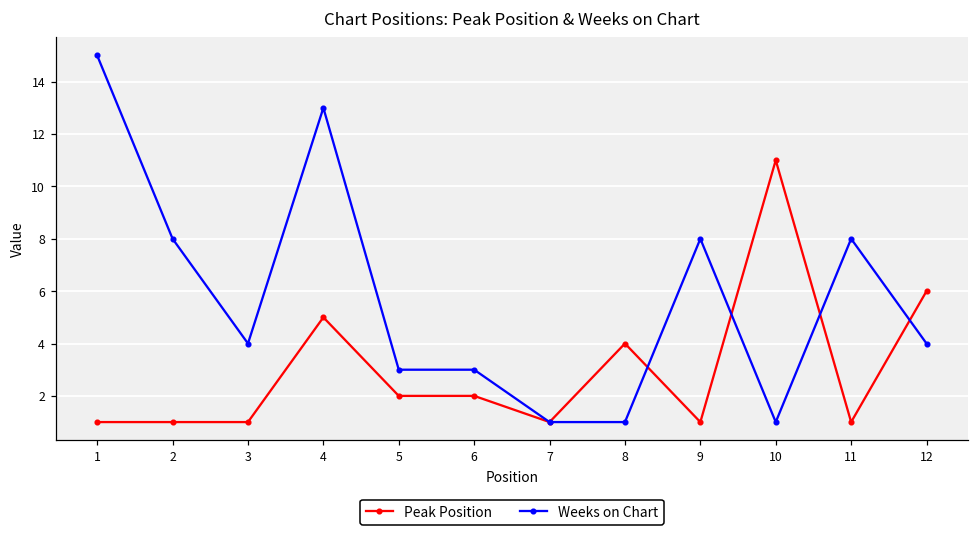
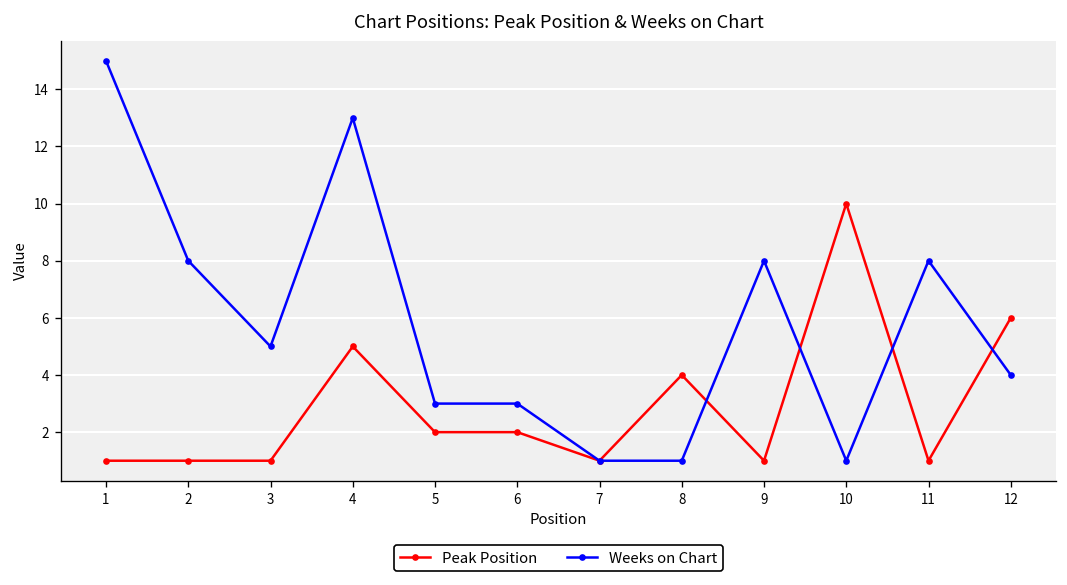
  {
    "Peak Position": {
      "1": 1,
      "2": 1,
      "3": 1,
      "4": 5,
      "5": 2,
      "6": 2,
      "8": 4,
      "9": 1,
-     "10": 11,
+     "10": 10,
      "11": 1,
      "12": 6
    },
    "Weeks on Chart": {
      "1": 15,
      "2": 8,
-     "3": 4,
+     "3": 5,
      "4": 13,
      "5": 3,
      "6": 3,
      "8": 1,
      "9": 8,
      "10": 1,
      "11": 8,
      "12": 4
    }
  }
